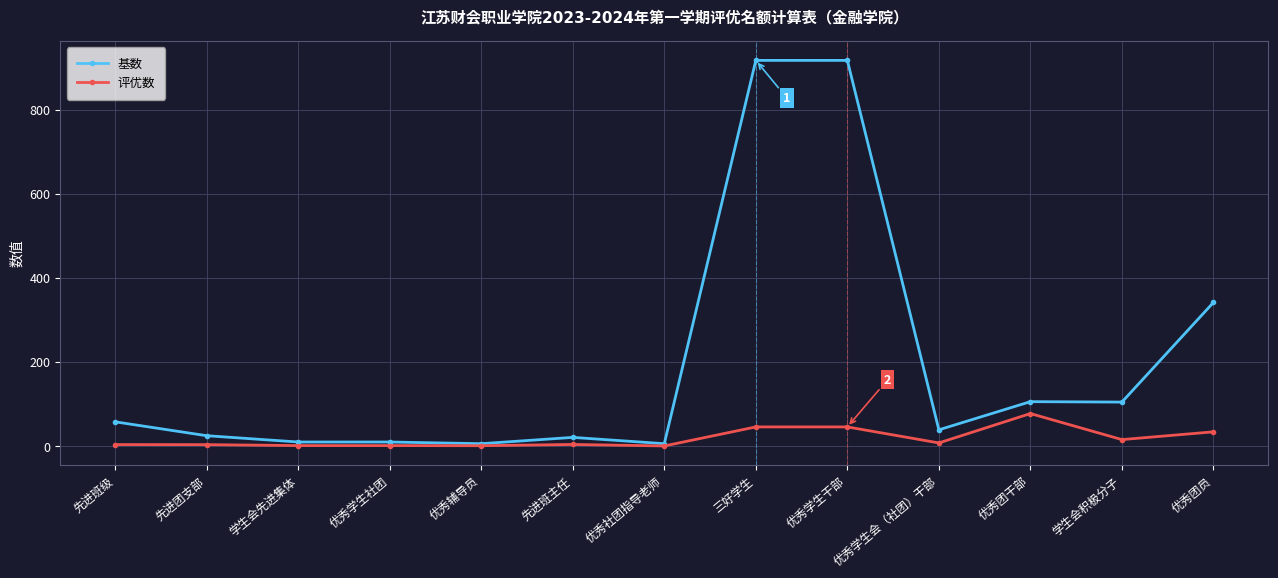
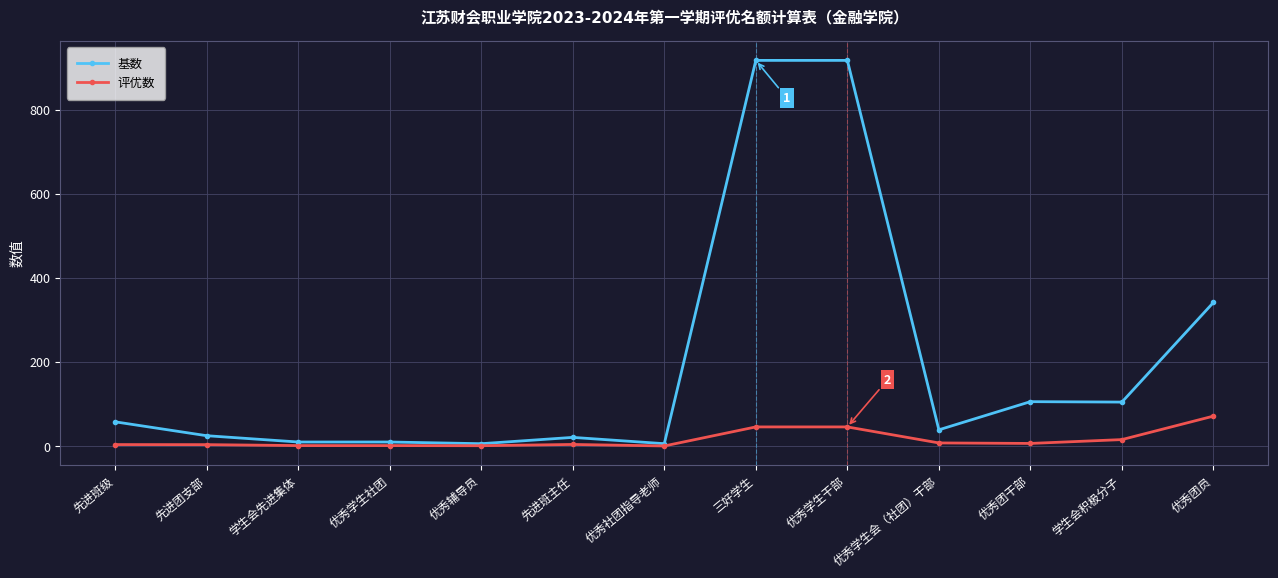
  {
    "基数": {
      "先进班级": 60,
      "先进团支部": 30,
      "学生会先进集体": 10,
      "优秀学生社团": 10,
      "先进班主任": 20,
      "优秀学生干部": 920,
      "优秀学生会（社团）干部": 40,
      "优秀团干部": 110,
      "学生会积极分子": 110,
      "优秀团员": 340
    },
    "评优数": {
      "先进班级": 0,
      "先进团支部": 0,
      "学生会先进集体": 0,
      "优秀学生社团": 0,
      "先进班主任": 0,
      "三好学生": 50,
      "优秀学生会（社团）干部": 10,
-     "优秀团干部": 80,
+     "优秀团干部": 10,
      "学生会积极分子": 20,
-     "优秀团员": 30
+     "优秀团员": 70
    }
  }
